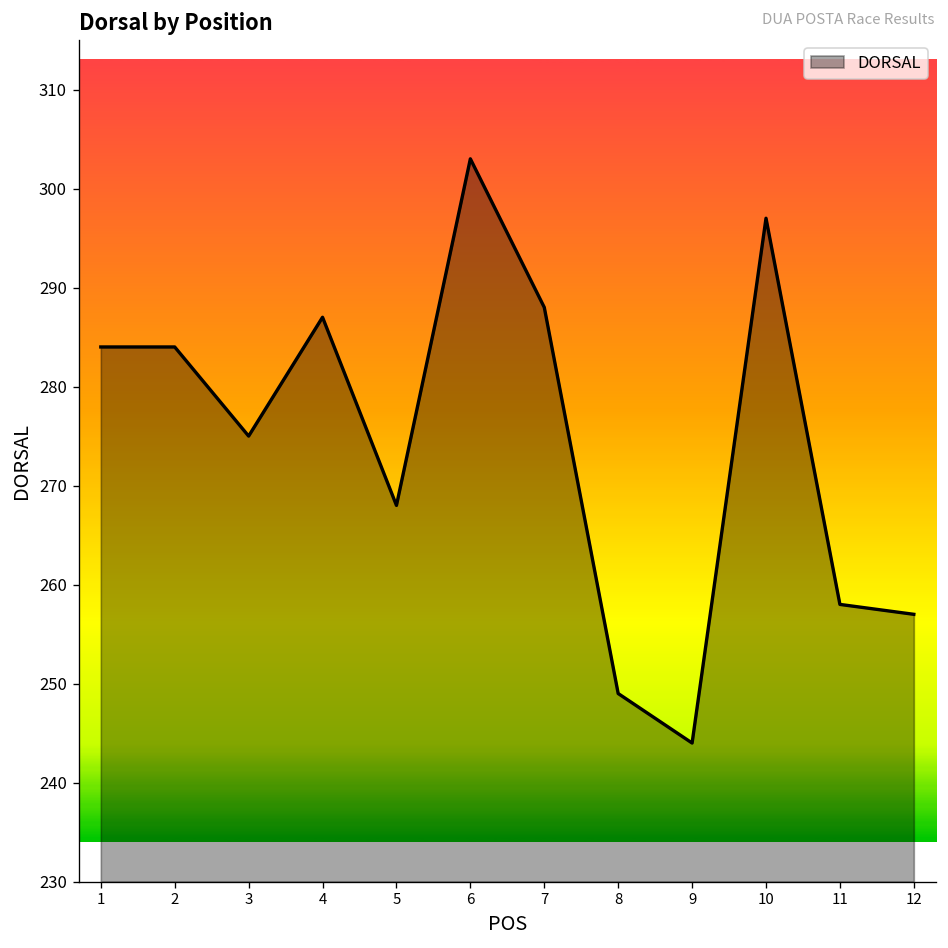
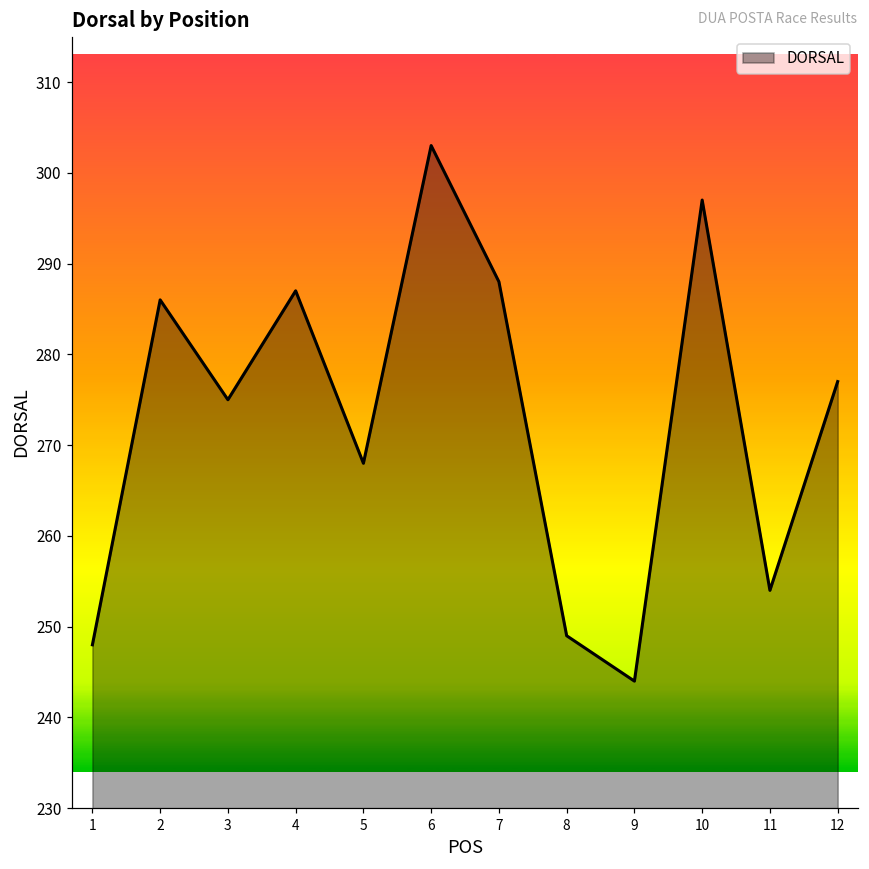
  {
-   "1": 284,
-   "2": 284,
+   "1": 248,
+   "2": 286,
    "3": 275,
    "4": 287,
    "5": 268,
    "6": 303,
    "7": 288,
    "8": 249,
    "9": 244,
    "10": 297,
-   "11": 258,
-   "12": 257
+   "11": 254,
+   "12": 277
  }
